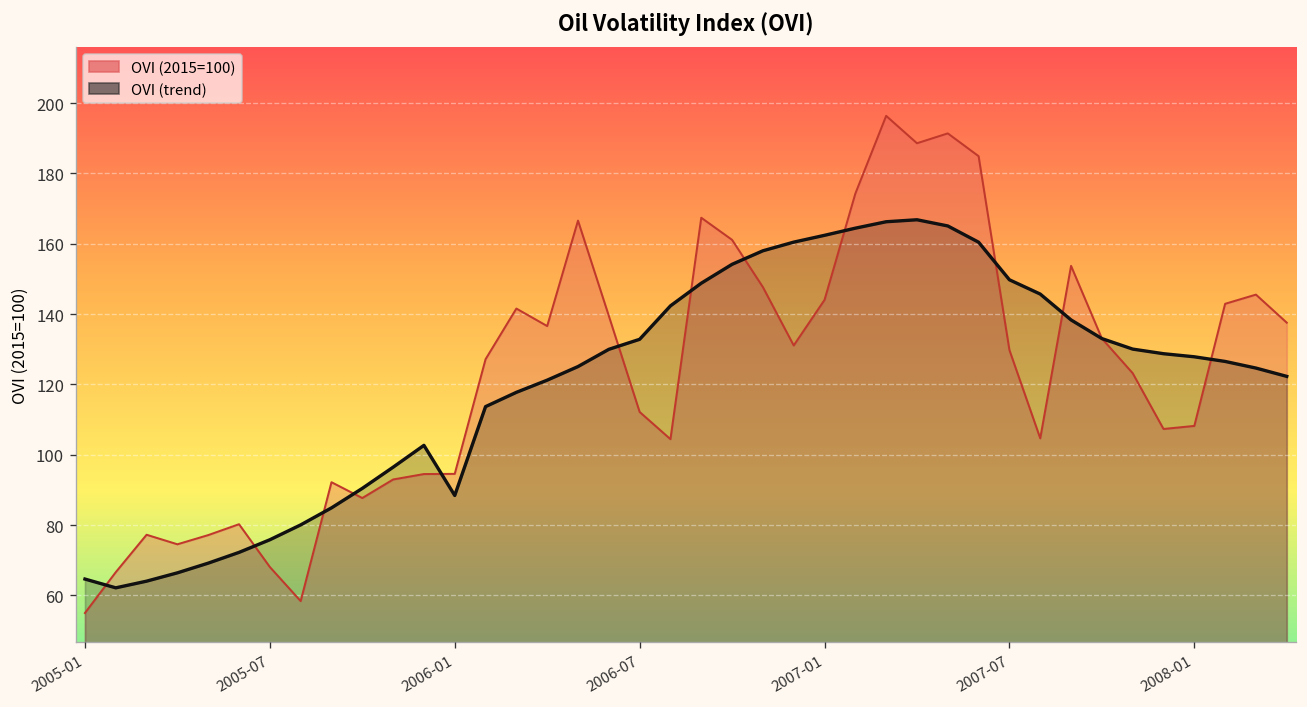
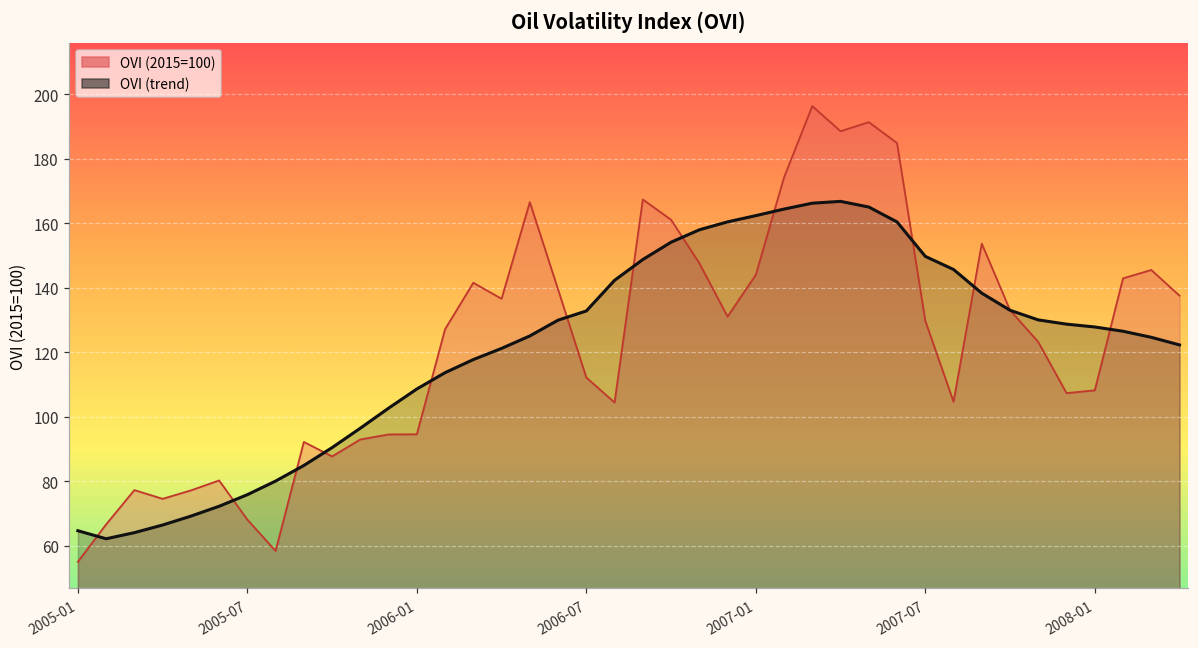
  {
    "OVI (2015=100)": {
      "2005-01": 55,
      "2005-07": 68,
      "2006-01": 95,
      "2006-07": 112,
      "2007-01": 144,
      "2007-07": 130,
      "2008-01": 108
    },
    "OVI (trend)": {
      "2005-01": 65,
      "2005-07": 76,
-     "2006-01": 88,
+     "2006-01": 109,
      "2006-07": 133,
      "2007-01": 162,
      "2007-07": 150,
      "2008-01": 128
    }
  }
